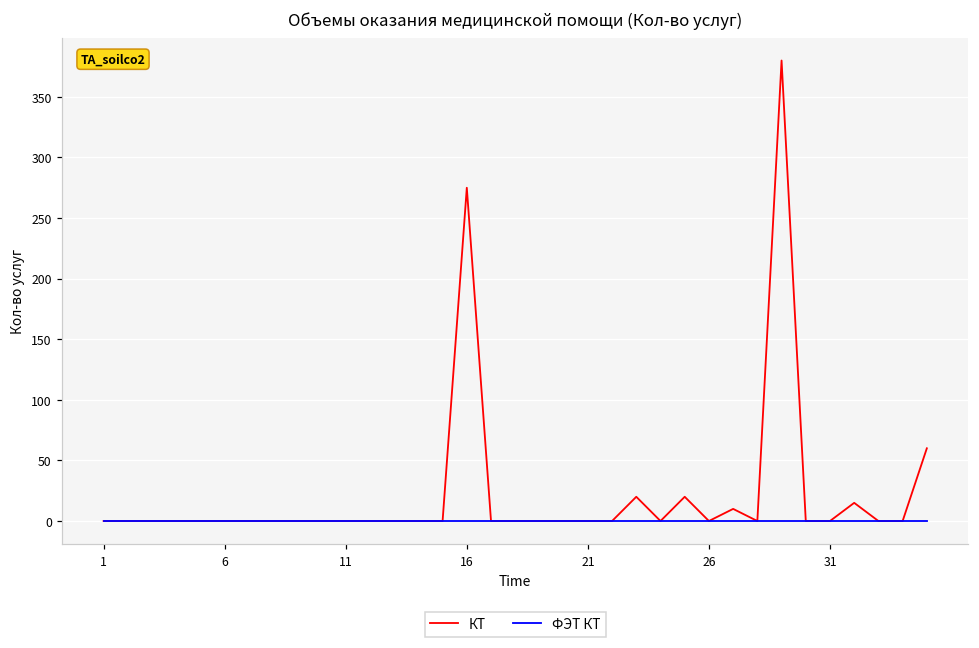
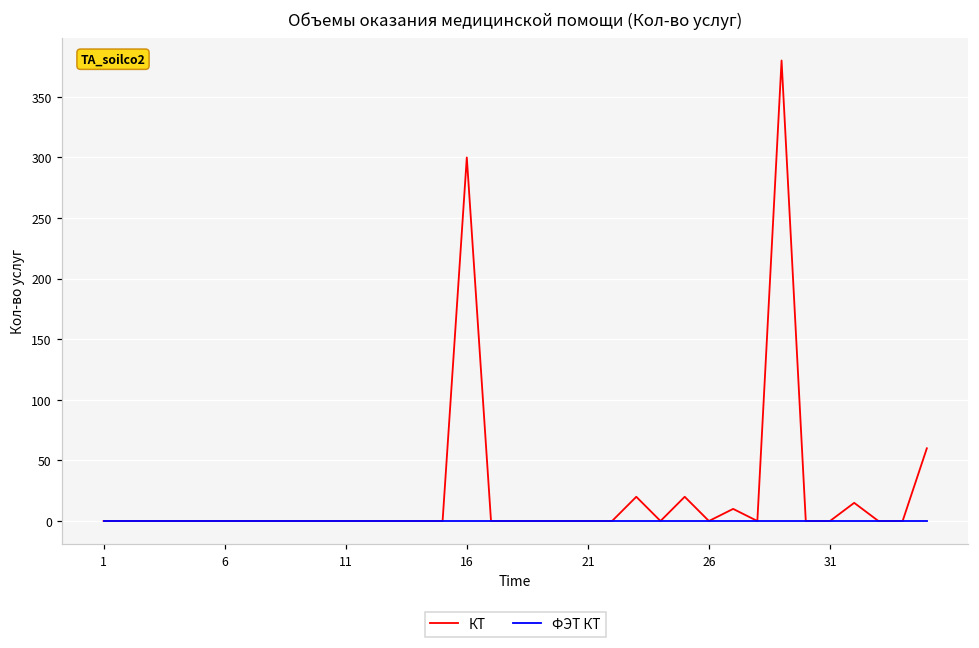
  {
    "КТ": {
-     "16": 275
+     "16": 300
    },
    "ФЭТ КТ": {
      "16": 0
    }
  }
